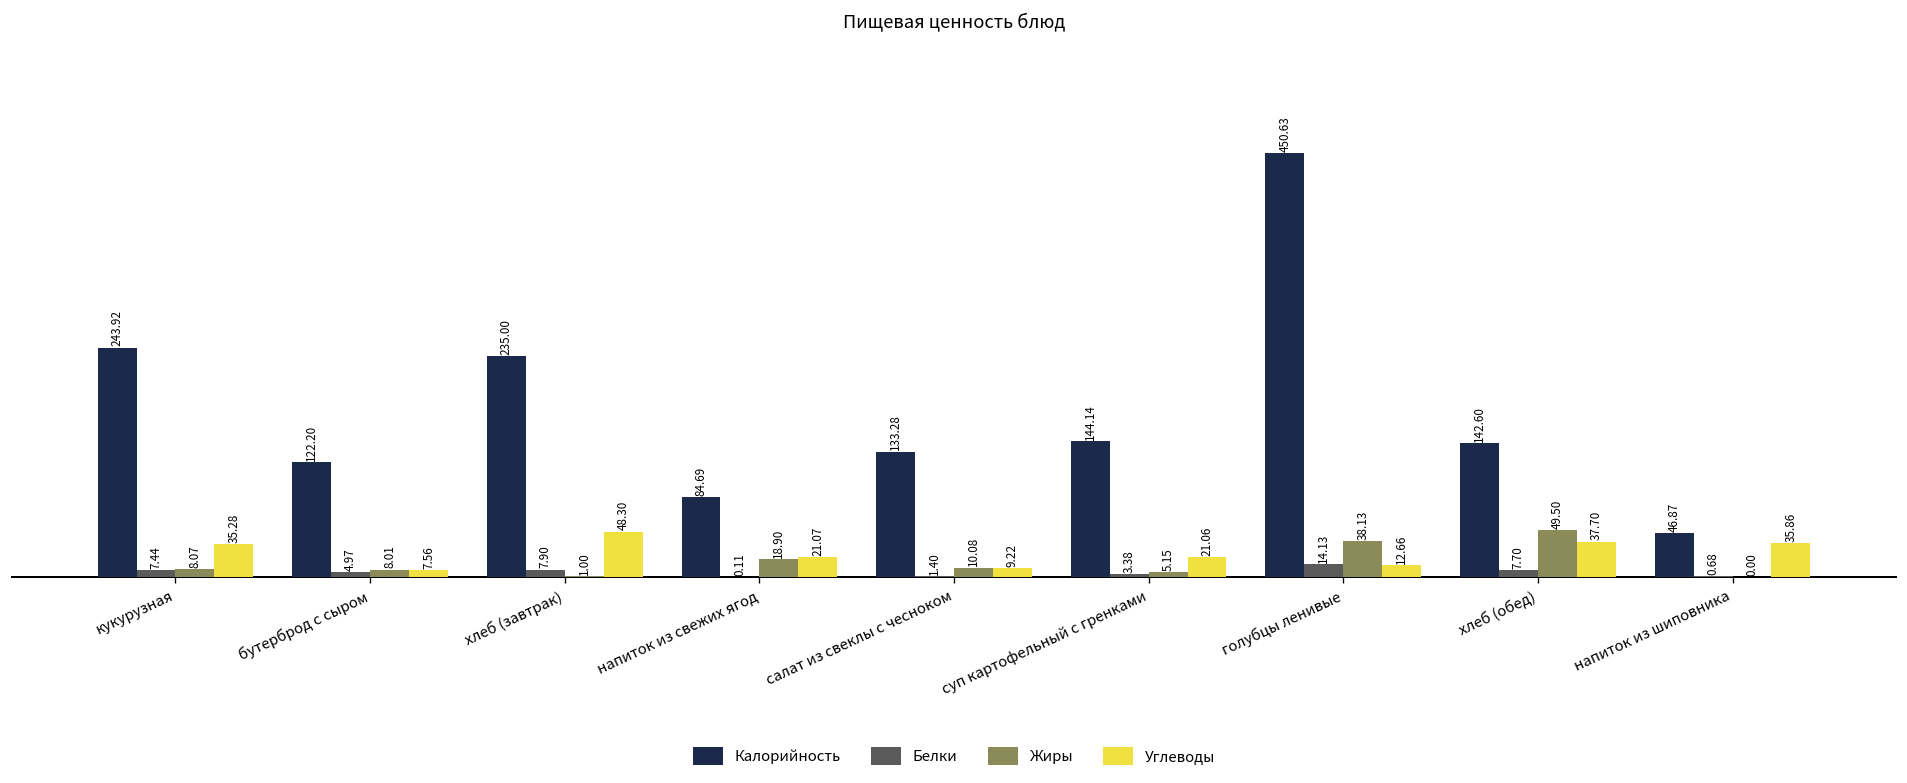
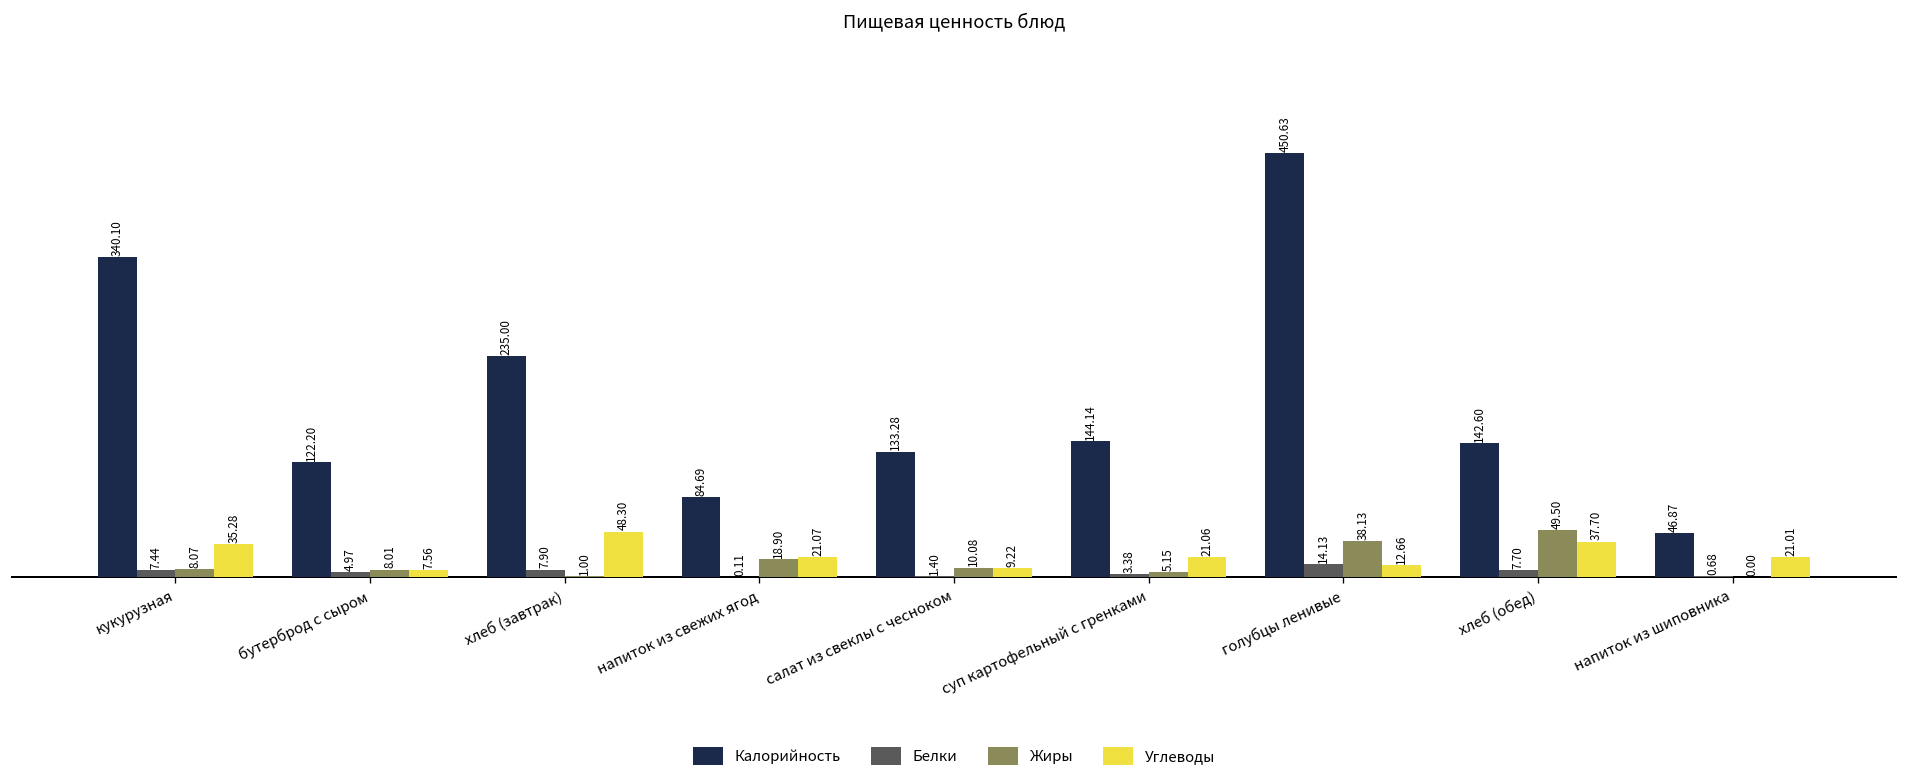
  {
    "Калорийность": {
-     "кукурузная": 243.92,
+     "кукурузная": 340.10,
      "бутерброд с сыром": 122.20,
      "хлеб (завтрак)": 235.00,
      "напиток из свежих ягод": 84.69,
      "салат из свеклы с чесноком": 133.28,
      "суп картофельный с гренками": 144.14,
      "голубцы ленивые": 450.63,
      "хлеб (обед)": 142.60,
      "напиток из шиповника": 46.87
    },
    "Белки": {
      "кукурузная": 7.44,
      "бутерброд с сыром": 4.97,
      "хлеб (завтрак)": 7.90,
      "напиток из свежих ягод": 0.11,
      "салат из свеклы с чесноком": 1.40,
      "суп картофельный с гренками": 3.38,
      "голубцы ленивые": 14.13,
      "хлеб (обед)": 7.70,
      "напиток из шиповника": 0.68
    },
    "Жиры": {
      "кукурузная": 8.07,
      "бутерброд с сыром": 8.01,
      "хлеб (завтрак)": 1.00,
      "напиток из свежих ягод": 18.90,
      "салат из свеклы с чесноком": 10.08,
      "суп картофельный с гренками": 5.15,
      "голубцы ленивые": 38.13,
      "хлеб (обед)": 49.50,
      "напиток из шиповника": 0.00
    },
    "Углеводы": {
      "кукурузная": 35.28,
      "бутерброд с сыром": 7.56,
      "хлеб (завтрак)": 48.30,
      "напиток из свежих ягод": 21.07,
      "салат из свеклы с чесноком": 9.22,
      "суп картофельный с гренками": 21.06,
      "голубцы ленивые": 12.66,
      "хлеб (обед)": 37.70,
-     "напиток из шиповника": 35.86
+     "напиток из шиповника": 21.01
    }
  }
